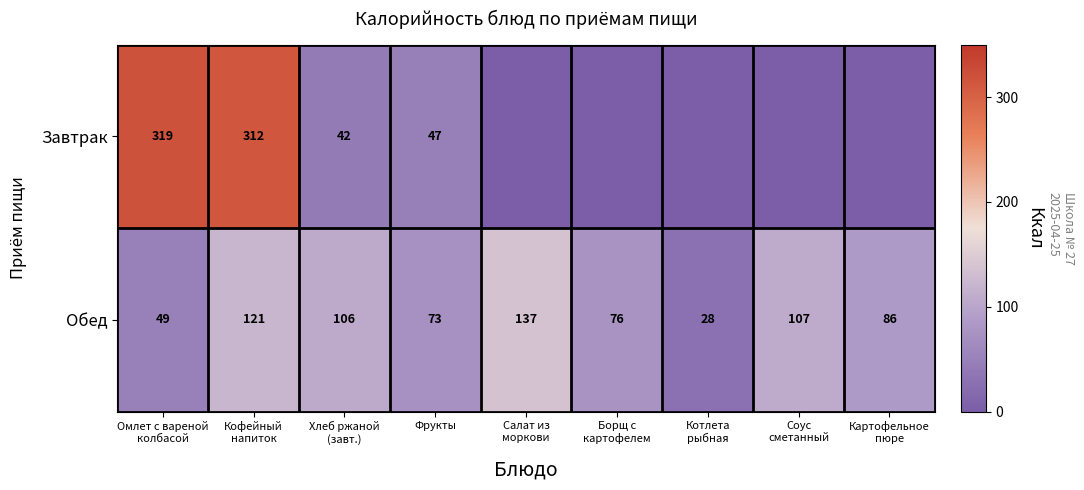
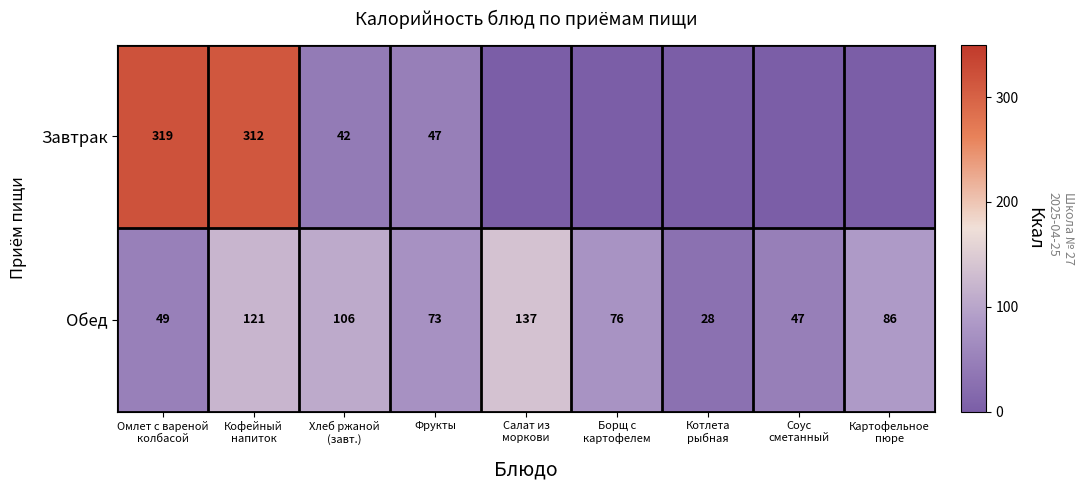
  {
    "Завтрак": {
      "Омлет с вареной колбасой": 319,
      "Кофейный напиток": 312,
      "Хлеб ржаной (завт.)": 42,
      "Фрукты": 47
    },
    "Обед": {
      "Омлет с вареной колбасой": 49,
      "Кофейный напиток": 121,
      "Хлеб ржаной (завт.)": 106,
      "Фрукты": 73,
      "Салат из моркови": 137,
      "Борщ с картофелем": 76,
      "Котлета рыбная": 28,
-     "Соус сметанный": 107,
+     "Соус сметанный": 47,
      "Картофельное пюре": 86
    }
  }
